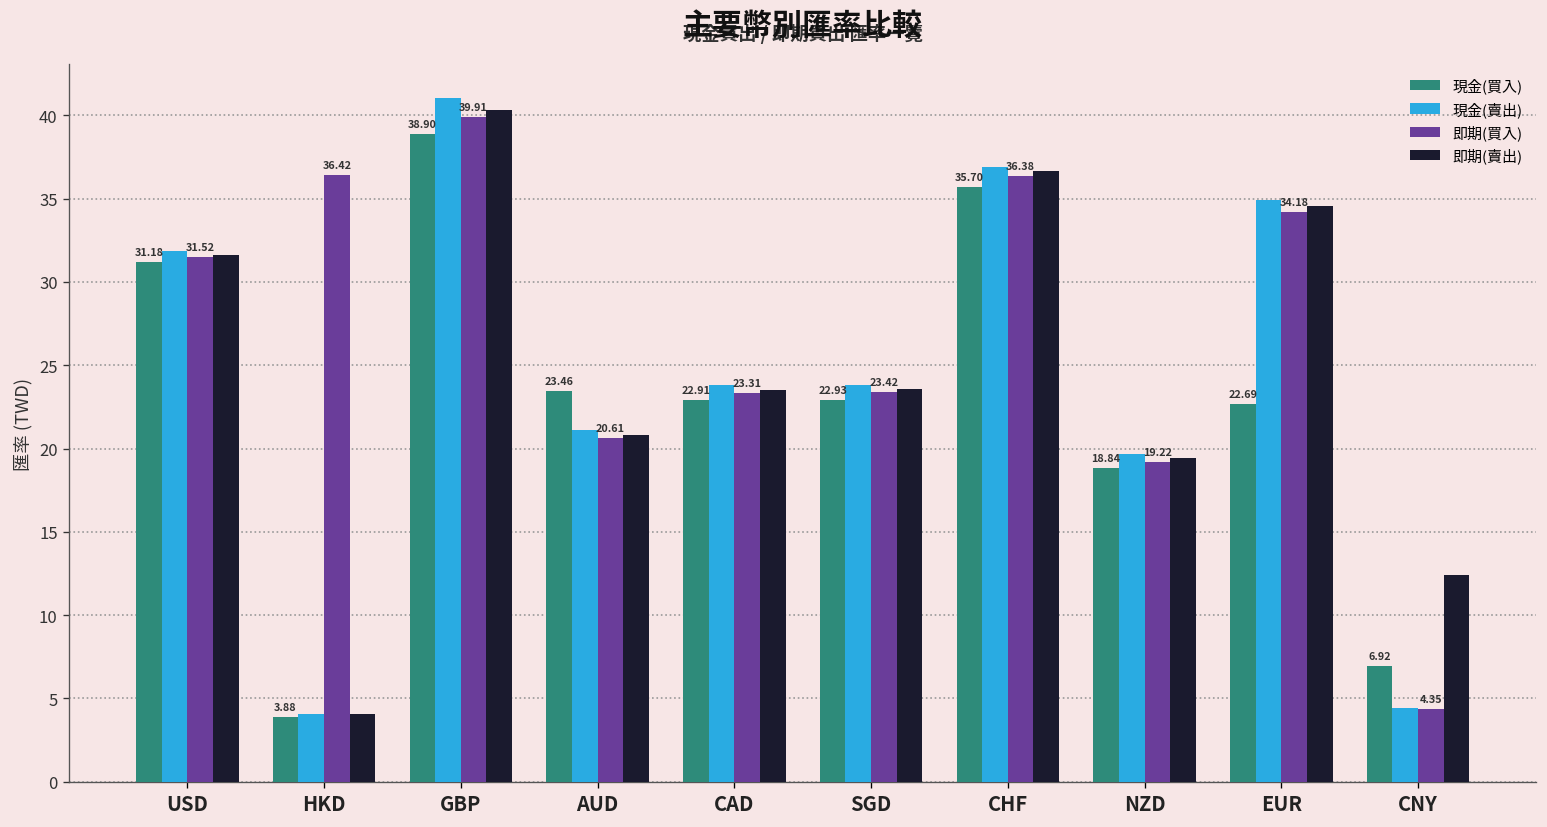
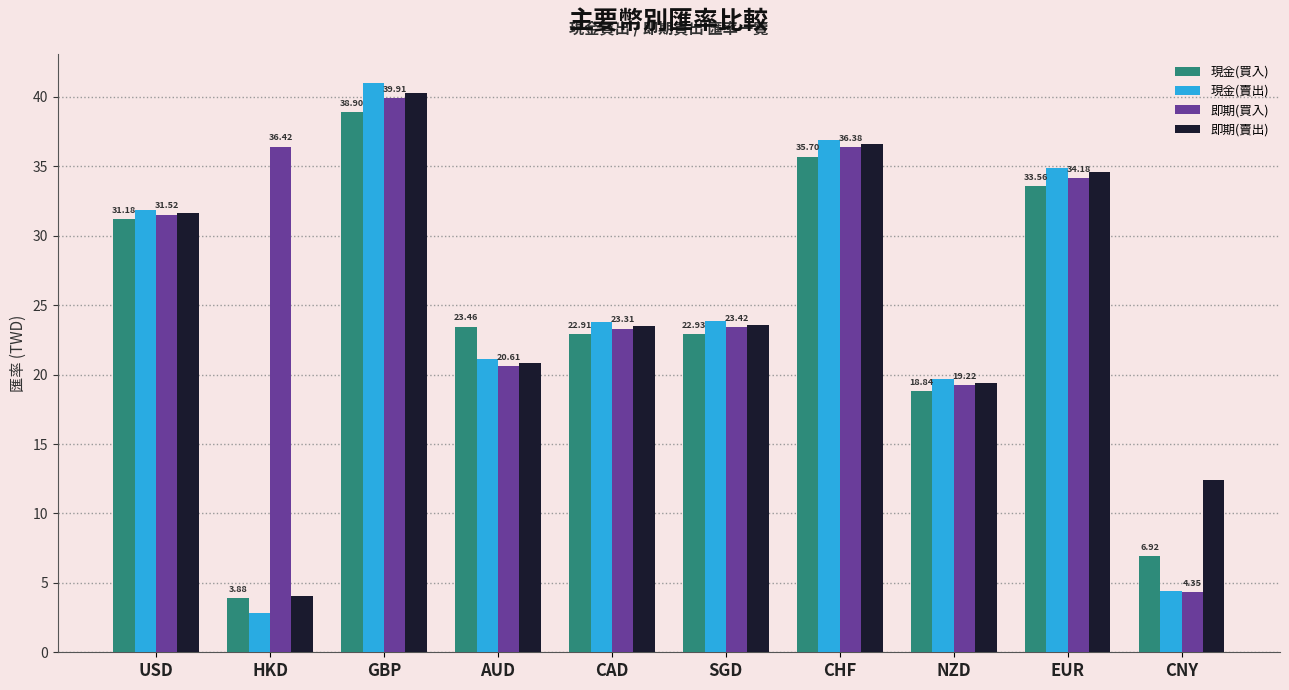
  {
    "現金(買入)": {
      "USD": 31.18,
      "HKD": 3.88,
      "GBP": 38.90,
      "AUD": 23.46,
      "CAD": 22.91,
      "SGD": 22.93,
      "CHF": 35.70,
      "NZD": 18.84,
-     "EUR": 22.69,
+     "EUR": 33.56,
      "CNY": 6.92
    },
    "現金(賣出)": {
      "USD": 31.8,
-     "HKD": 4.1,
+     "HKD": 2.9,
      "GBP": 41.0,
      "AUD": 21.1,
      "CAD": 23.8,
      "SGD": 23.8,
      "CHF": 36.9,
      "NZD": 19.7,
      "EUR": 34.9,
      "CNY": 4.4
    },
    "即期(買入)": {
      "USD": 31.52,
      "HKD": 36.42,
      "GBP": 39.91,
      "AUD": 20.61,
      "CAD": 23.31,
      "SGD": 23.42,
      "CHF": 36.38,
      "NZD": 19.22,
      "EUR": 34.18,
      "CNY": 4.35
    },
    "即期(賣出)": {
      "USD": 31.6,
      "HKD": 4.1,
      "GBP": 40.3,
      "AUD": 20.8,
      "CAD": 23.5,
      "SGD": 23.6,
      "CHF": 36.6,
      "NZD": 19.4,
      "EUR": 34.6,
      "CNY": 12.4
    }
  }
